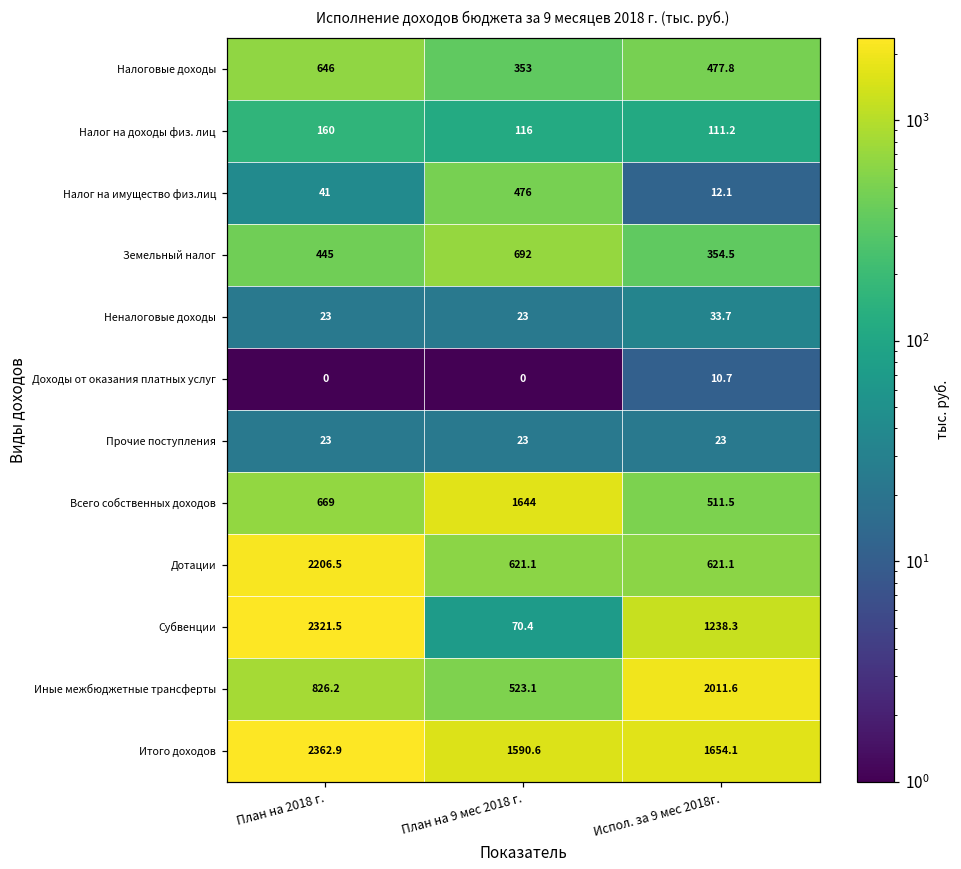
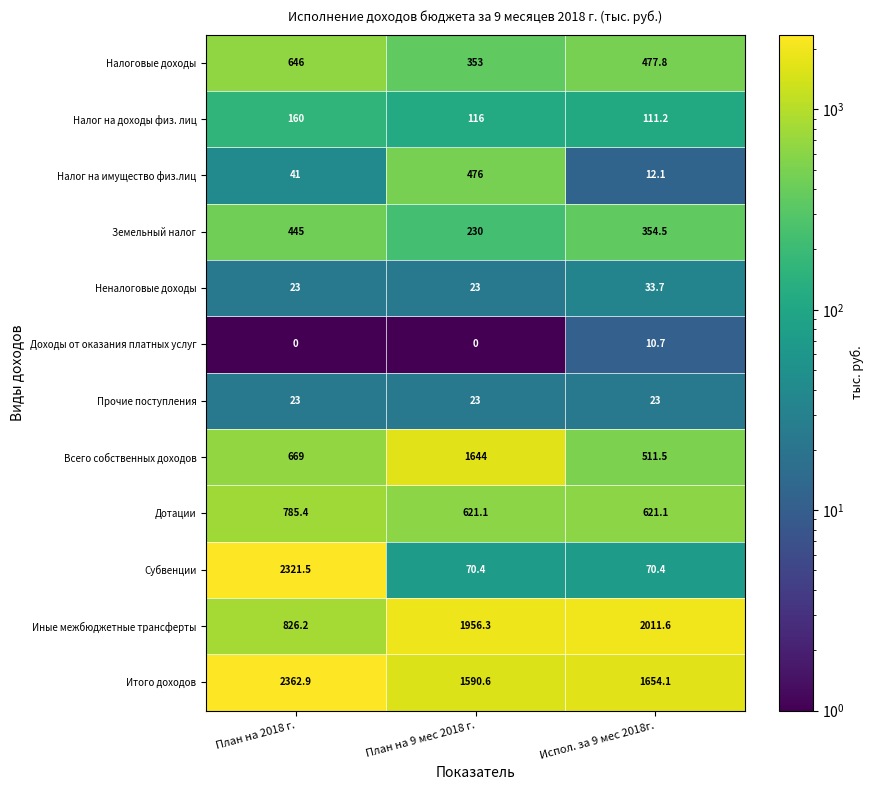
  {
    "Налоговые доходы": {
      "План на 2018 г.": 646,
      "План на 9 мес 2018 г.": 353,
      "Испол. за 9 мес 2018г.": 477.8
    },
    "Налог на доходы физ. лиц": {
      "План на 2018 г.": 160,
      "План на 9 мес 2018 г.": 116,
      "Испол. за 9 мес 2018г.": 111.2
    },
    "Налог на имущество физ.лиц": {
      "План на 2018 г.": 41,
      "План на 9 мес 2018 г.": 476,
      "Испол. за 9 мес 2018г.": 12.1
    },
    "Земельный налог": {
      "План на 2018 г.": 445,
-     "План на 9 мес 2018 г.": 692,
+     "План на 9 мес 2018 г.": 230,
      "Испол. за 9 мес 2018г.": 354.5
    },
    "Неналоговые доходы": {
      "План на 2018 г.": 23,
      "План на 9 мес 2018 г.": 23,
      "Испол. за 9 мес 2018г.": 33.7
    },
    "Доходы от оказания платных услуг": {
      "План на 2018 г.": 0,
      "План на 9 мес 2018 г.": 0,
      "Испол. за 9 мес 2018г.": 10.7
    },
    "Прочие поступления": {
      "План на 2018 г.": 23,
      "План на 9 мес 2018 г.": 23,
      "Испол. за 9 мес 2018г.": 23
    },
    "Всего собственных доходов": {
      "План на 2018 г.": 669,
      "План на 9 мес 2018 г.": 1644,
      "Испол. за 9 мес 2018г.": 511.5
    },
    "Дотации": {
-     "План на 2018 г.": 2206.5,
+     "План на 2018 г.": 785.4,
      "План на 9 мес 2018 г.": 621.1,
      "Испол. за 9 мес 2018г.": 621.1
    },
    "Субвенции": {
      "План на 2018 г.": 2321.5,
      "План на 9 мес 2018 г.": 70.4,
-     "Испол. за 9 мес 2018г.": 1238.3
+     "Испол. за 9 мес 2018г.": 70.4
    },
    "Иные межбюджетные трансферты": {
      "План на 2018 г.": 826.2,
-     "План на 9 мес 2018 г.": 523.1,
+     "План на 9 мес 2018 г.": 1956.3,
      "Испол. за 9 мес 2018г.": 2011.6
    },
    "Итого доходов": {
      "План на 2018 г.": 2362.9,
      "План на 9 мес 2018 г.": 1590.6,
      "Испол. за 9 мес 2018г.": 1654.1
    }
  }
